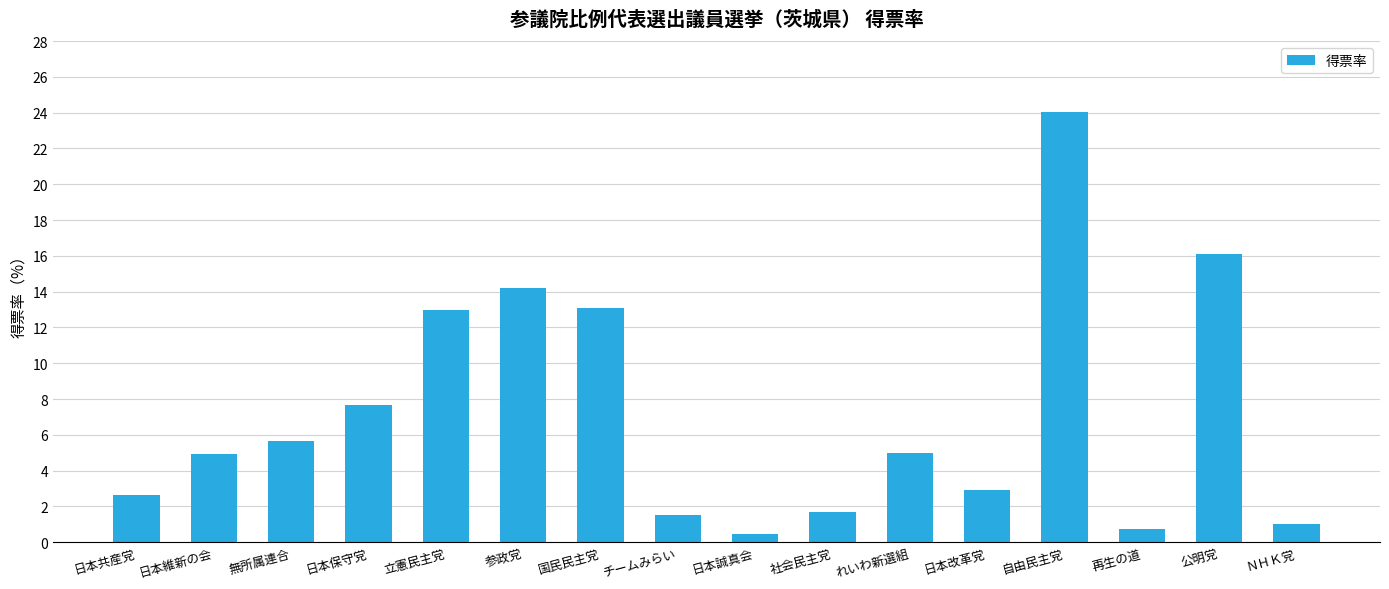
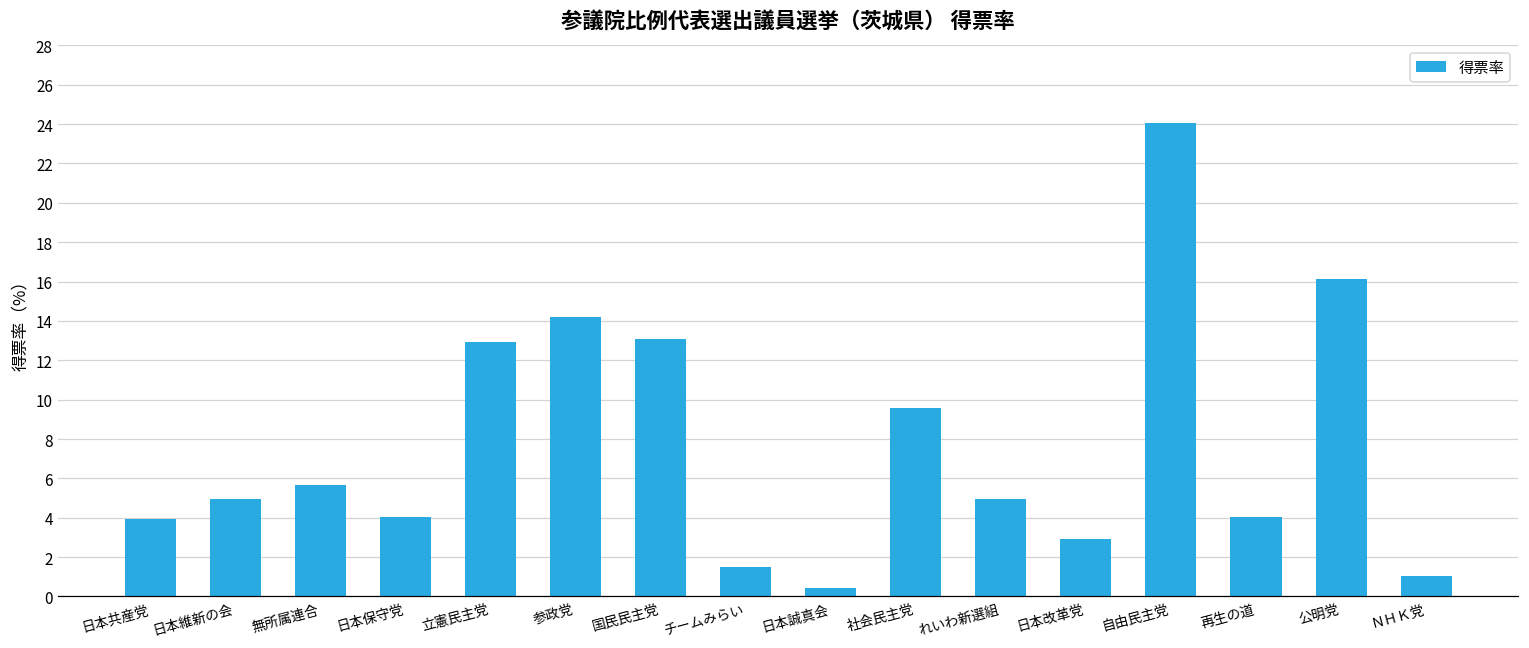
  {
-   "日本共産党": 2.6,
+   "日本共産党": 3.9,
    "日本維新の会": 5.0,
    "無所属連合": 5.7,
-   "日本保守党": 7.7,
+   "日本保守党": 4.0,
    "立憲民主党": 13.0,
    "参政党": 14.2,
    "国民民主党": 13.1,
    "チームみらい": 1.5,
    "日本誠真会": 0.4,
-   "社会民主党": 1.7,
+   "社会民主党": 9.6,
    "れいわ新選組": 5.0,
    "日本改革党": 2.9,
    "自由民主党": 24.1,
-   "再生の道": 0.7,
+   "再生の道": 4.0,
    "公明党": 16.1,
    "ＮＨＫ党": 1.0
  }
